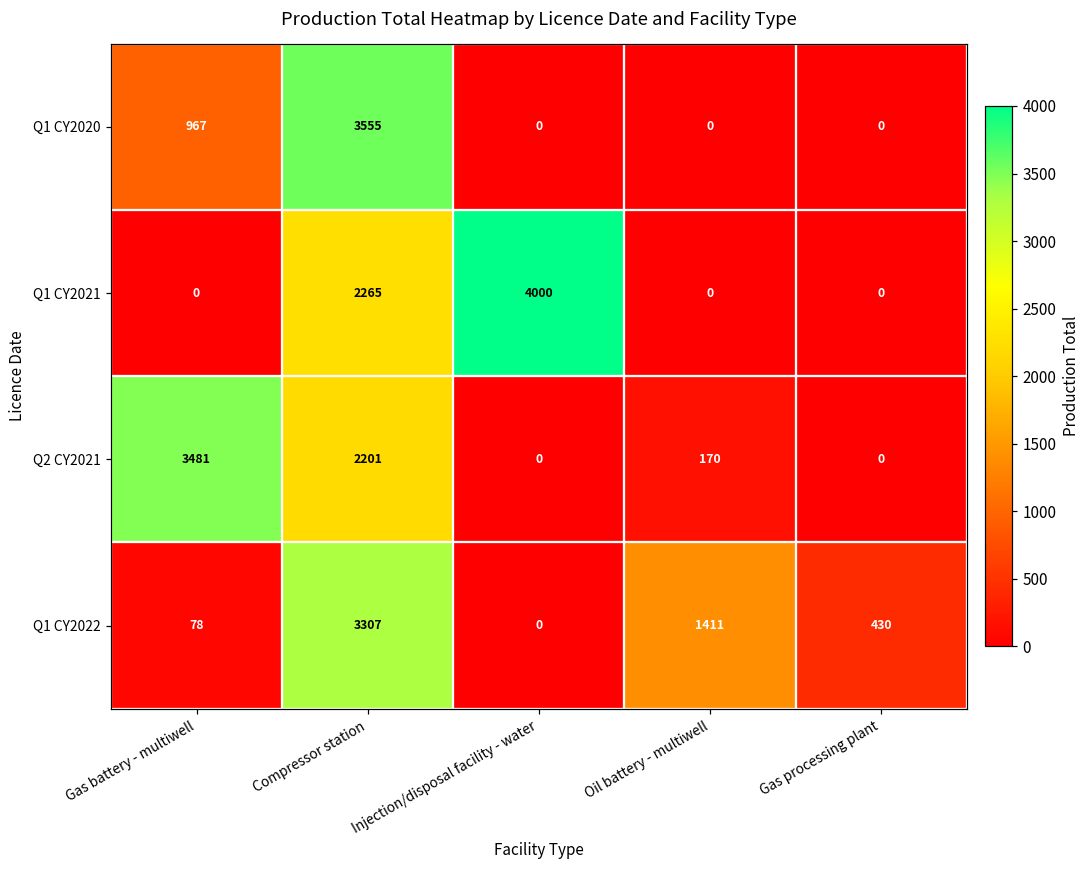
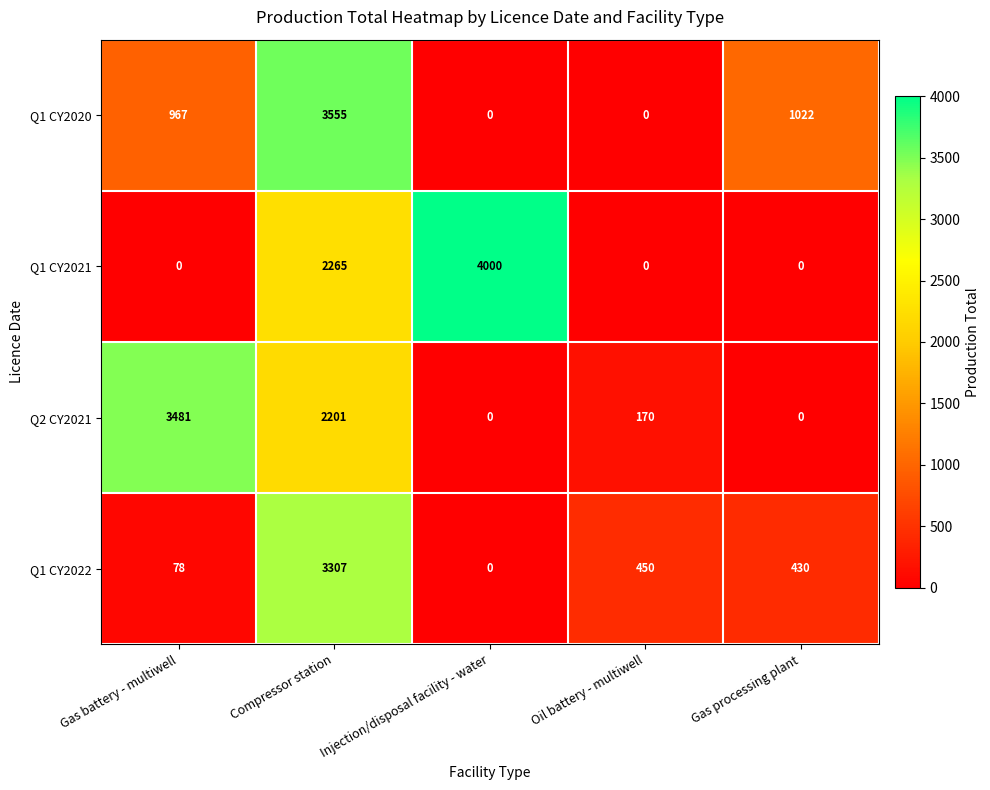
  {
    "Q1 CY2020": {
      "Gas battery - multiwell": 967,
      "Compressor station": 3555,
      "Injection/disposal facility - water": 0,
      "Oil battery - multiwell": 0,
-     "Gas processing plant": 0
+     "Gas processing plant": 1022
    },
    "Q1 CY2021": {
      "Gas battery - multiwell": 0,
      "Compressor station": 2265,
      "Injection/disposal facility - water": 4000,
      "Oil battery - multiwell": 0,
      "Gas processing plant": 0
    },
    "Q2 CY2021": {
      "Gas battery - multiwell": 3481,
      "Compressor station": 2201,
      "Injection/disposal facility - water": 0,
      "Oil battery - multiwell": 170,
      "Gas processing plant": 0
    },
    "Q1 CY2022": {
      "Gas battery - multiwell": 78,
      "Compressor station": 3307,
      "Injection/disposal facility - water": 0,
-     "Oil battery - multiwell": 1411,
+     "Oil battery - multiwell": 450,
      "Gas processing plant": 430
    }
  }
